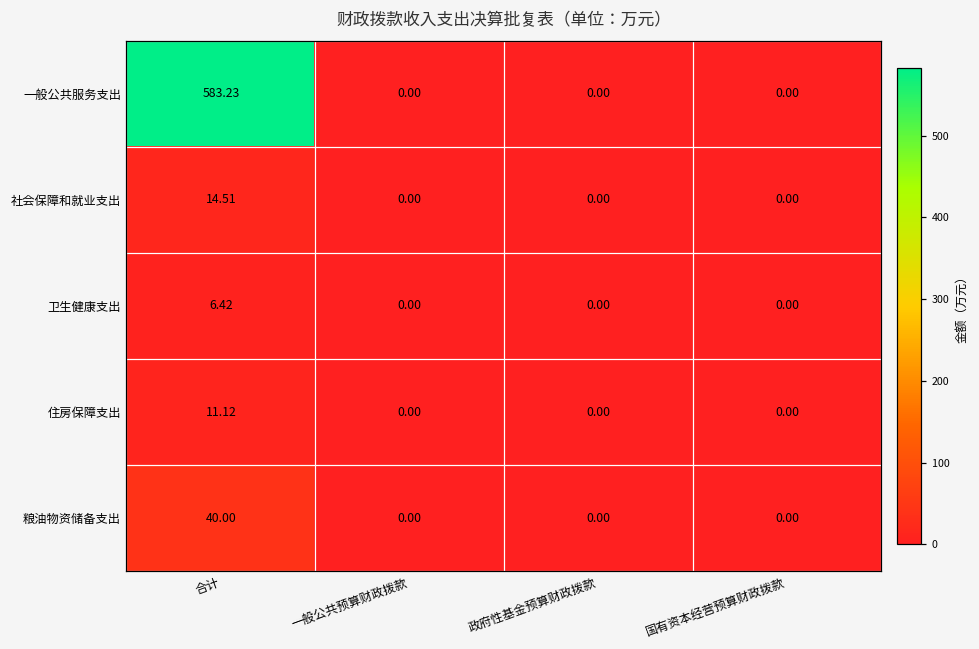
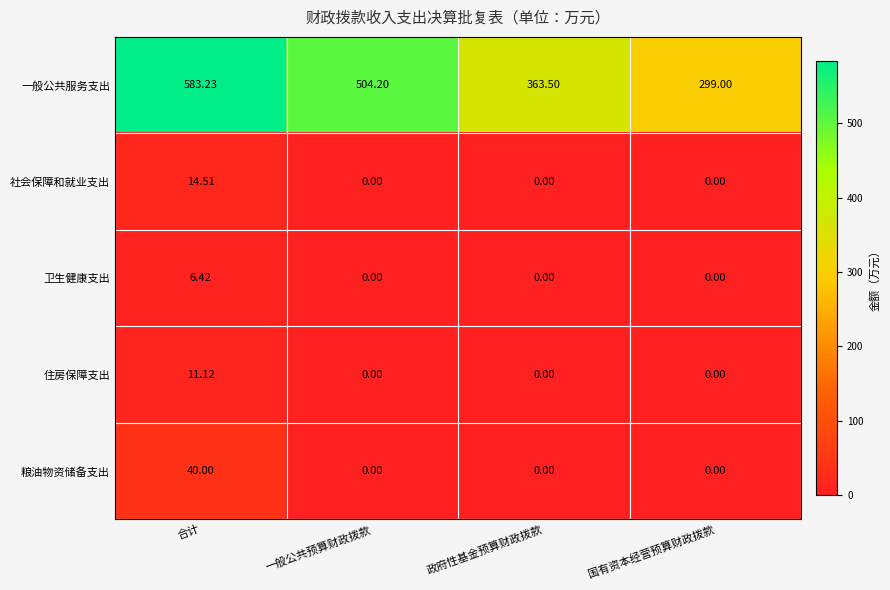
  {
    "一般公共服务支出": {
      "合计": 583.23,
-     "一般公共预算财政拨款": 0.00,
-     "政府性基金预算财政拨款": 0.00,
-     "国有资本经营预算财政拨款": 0.00
+     "一般公共预算财政拨款": 504.20,
+     "政府性基金预算财政拨款": 363.50,
+     "国有资本经营预算财政拨款": 299.00
    },
    "社会保障和就业支出": {
      "合计": 14.51,
      "一般公共预算财政拨款": 0.00,
      "政府性基金预算财政拨款": 0.00,
      "国有资本经营预算财政拨款": 0.00
    },
    "卫生健康支出": {
      "合计": 6.42,
      "一般公共预算财政拨款": 0.00,
      "政府性基金预算财政拨款": 0.00,
      "国有资本经营预算财政拨款": 0.00
    },
    "住房保障支出": {
      "合计": 11.12,
      "一般公共预算财政拨款": 0.00,
      "政府性基金预算财政拨款": 0.00,
      "国有资本经营预算财政拨款": 0.00
    },
    "粮油物资储备支出": {
      "合计": 40.00,
      "一般公共预算财政拨款": 0.00,
      "政府性基金预算财政拨款": 0.00,
      "国有资本经营预算财政拨款": 0.00
    }
  }
